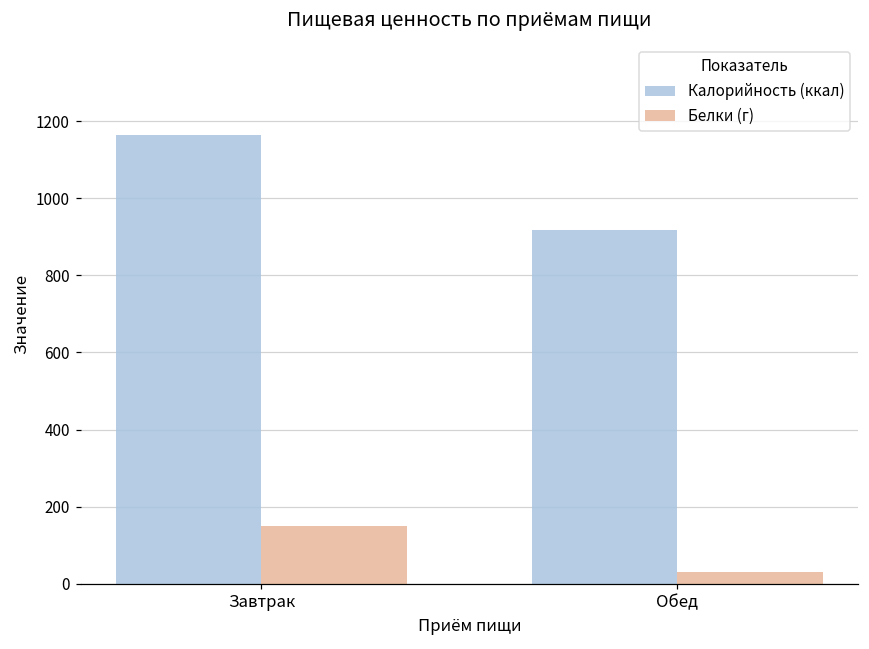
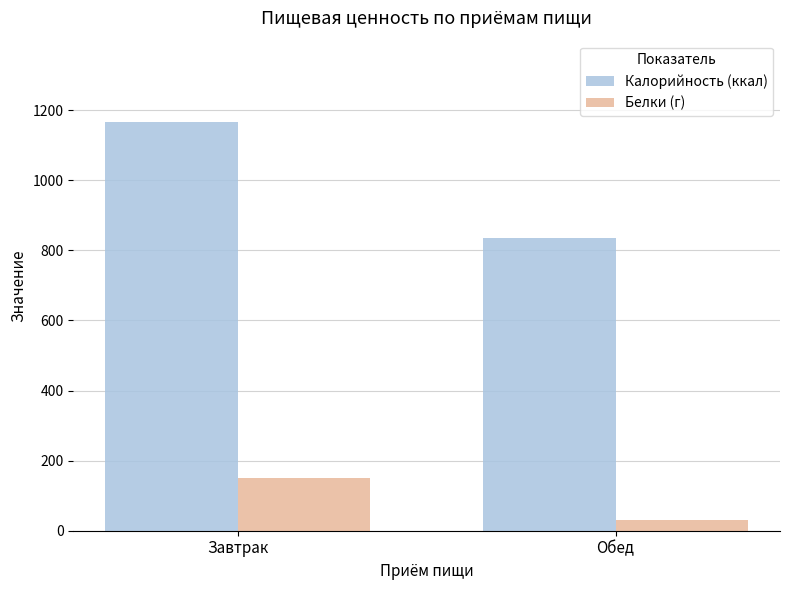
  {
    "Калорийность (ккал)": {
      "Завтрак": 1170,
-     "Обед": 920
+     "Обед": 840
    },
    "Белки (г)": {
      "Завтрак": 150,
      "Обед": 30
    }
  }
